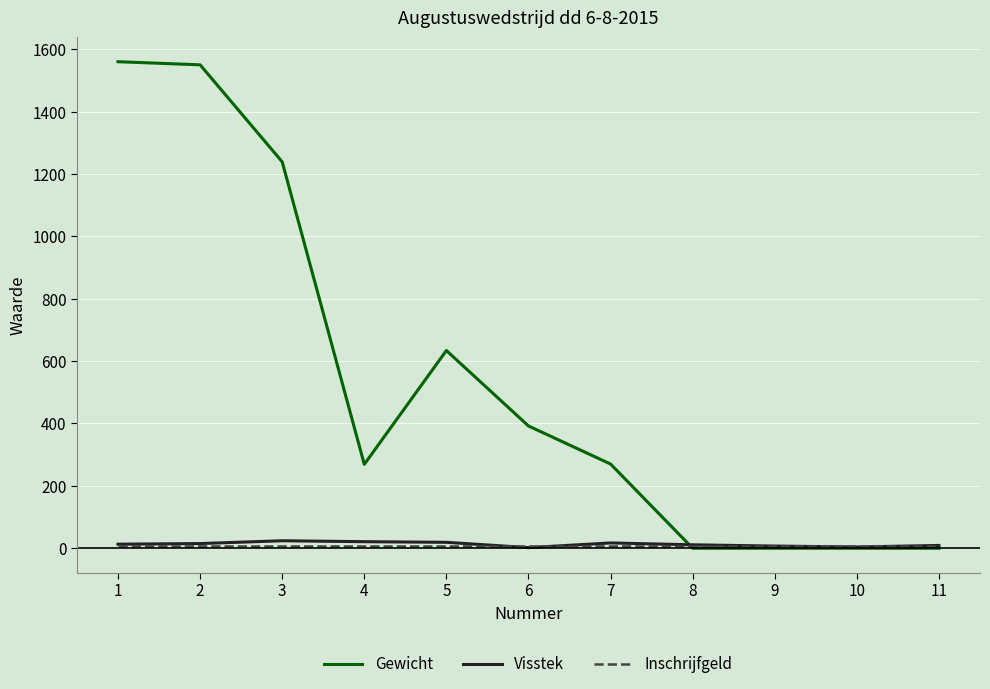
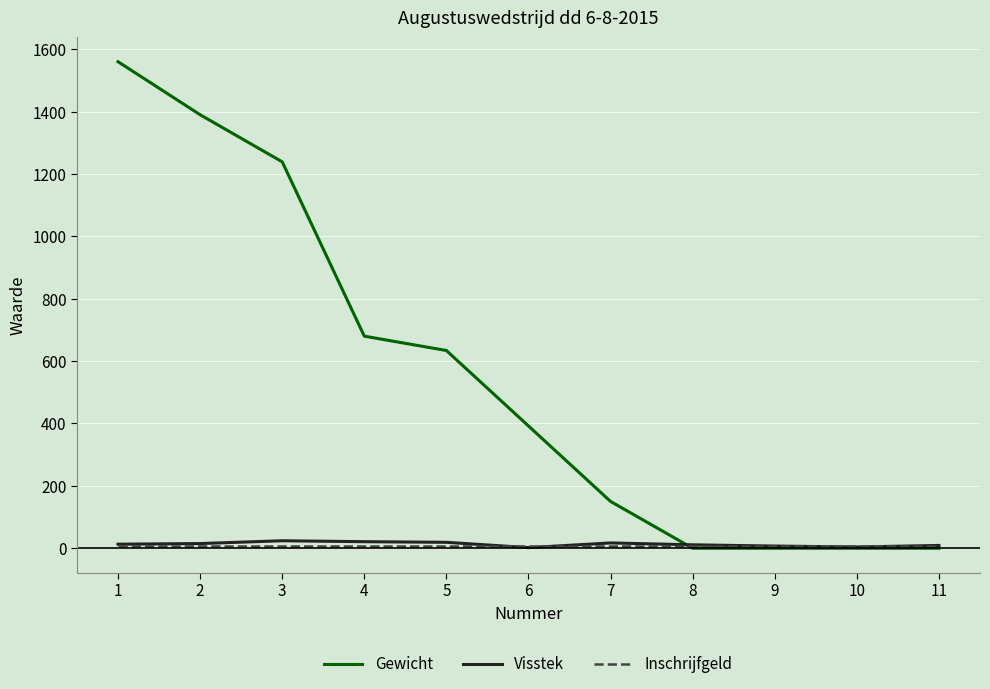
  {
    "Gewicht": {
      "1": 1560,
-     "2": 1550,
+     "2": 1390,
      "3": 1240,
-     "4": 270,
+     "4": 680,
      "5": 630,
      "6": 390,
-     "7": 270
+     "7": 150
    }
  }
